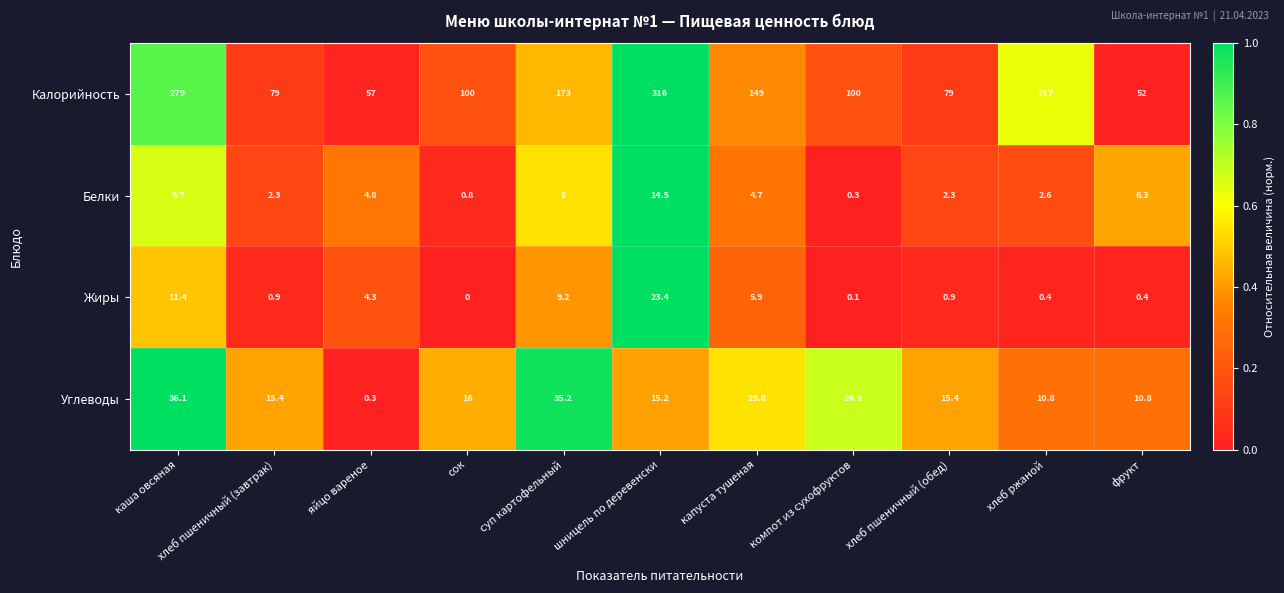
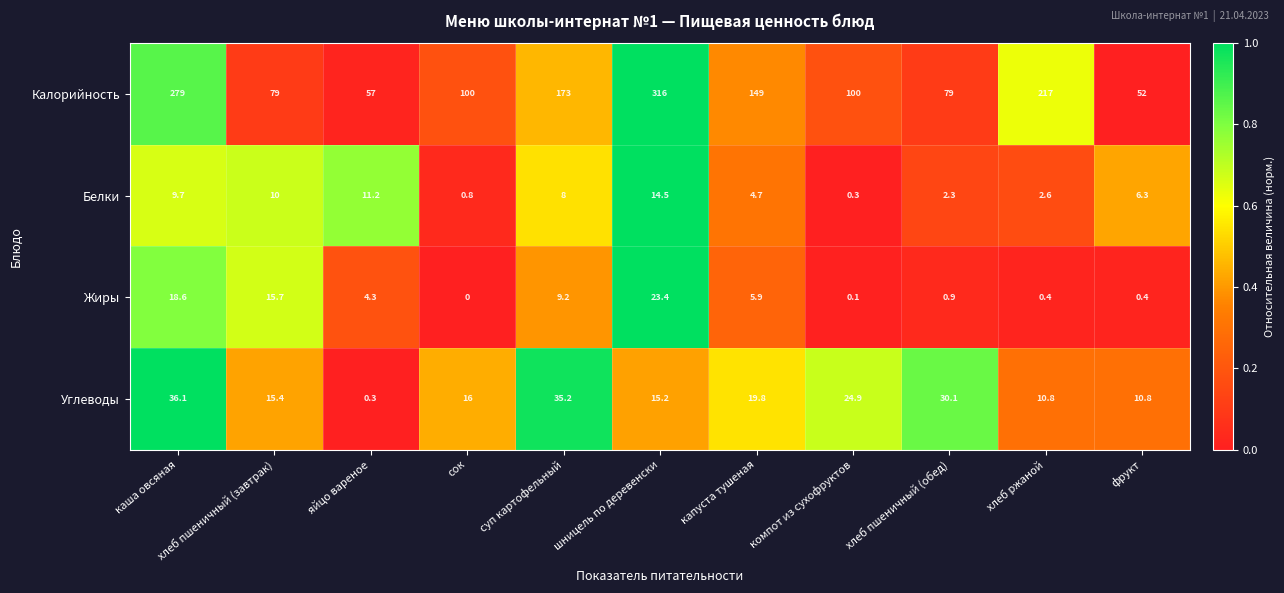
  {
    "Калорийность": {
      "каша овсяная": 279,
      "хлеб пшеничный (завтрак)": 79,
      "яйцо вареное": 57,
      "сок": 100,
      "суп картофельный": 173,
      "шницель по деревенски": 316,
      "капуста тушеная": 149,
      "компот из сухофруктов": 100,
      "хлеб пшеничный (обед)": 79,
      "хлеб ржаной": 217,
      "фрукт": 52
    },
    "Белки": {
      "каша овсяная": 9.7,
-     "хлеб пшеничный (завтрак)": 2.3,
-     "яйцо вареное": 4.8,
+     "хлеб пшеничный (завтрак)": 10,
+     "яйцо вареное": 11.2,
      "сок": 0.8,
      "суп картофельный": 8,
      "шницель по деревенски": 14.5,
      "капуста тушеная": 4.7,
      "компот из сухофруктов": 0.3,
      "хлеб пшеничный (обед)": 2.3,
      "хлеб ржаной": 2.6,
      "фрукт": 6.3
    },
    "Жиры": {
-     "каша овсяная": 11.4,
-     "хлеб пшеничный (завтрак)": 0.9,
+     "каша овсяная": 18.6,
+     "хлеб пшеничный (завтрак)": 15.7,
      "яйцо вареное": 4.3,
      "сок": 0,
      "суп картофельный": 9.2,
      "шницель по деревенски": 23.4,
      "капуста тушеная": 5.9,
      "компот из сухофруктов": 0.1,
      "хлеб пшеничный (обед)": 0.9,
      "хлеб ржаной": 0.4,
      "фрукт": 0.4
    },
    "Углеводы": {
      "каша овсяная": 36.1,
      "хлеб пшеничный (завтрак)": 15.4,
      "яйцо вареное": 0.3,
      "сок": 16,
      "суп картофельный": 35.2,
      "шницель по деревенски": 15.2,
      "капуста тушеная": 19.8,
      "компот из сухофруктов": 24.9,
-     "хлеб пшеничный (обед)": 15.4,
+     "хлеб пшеничный (обед)": 30.1,
      "хлеб ржаной": 10.8,
      "фрукт": 10.8
    }
  }
